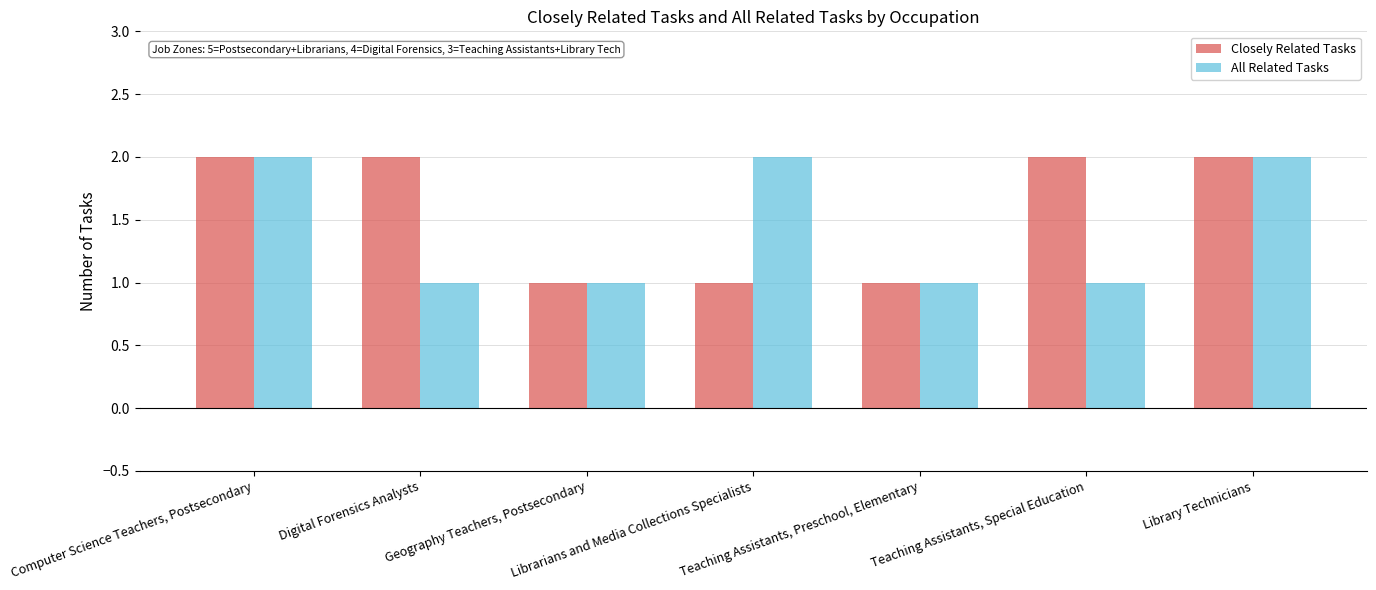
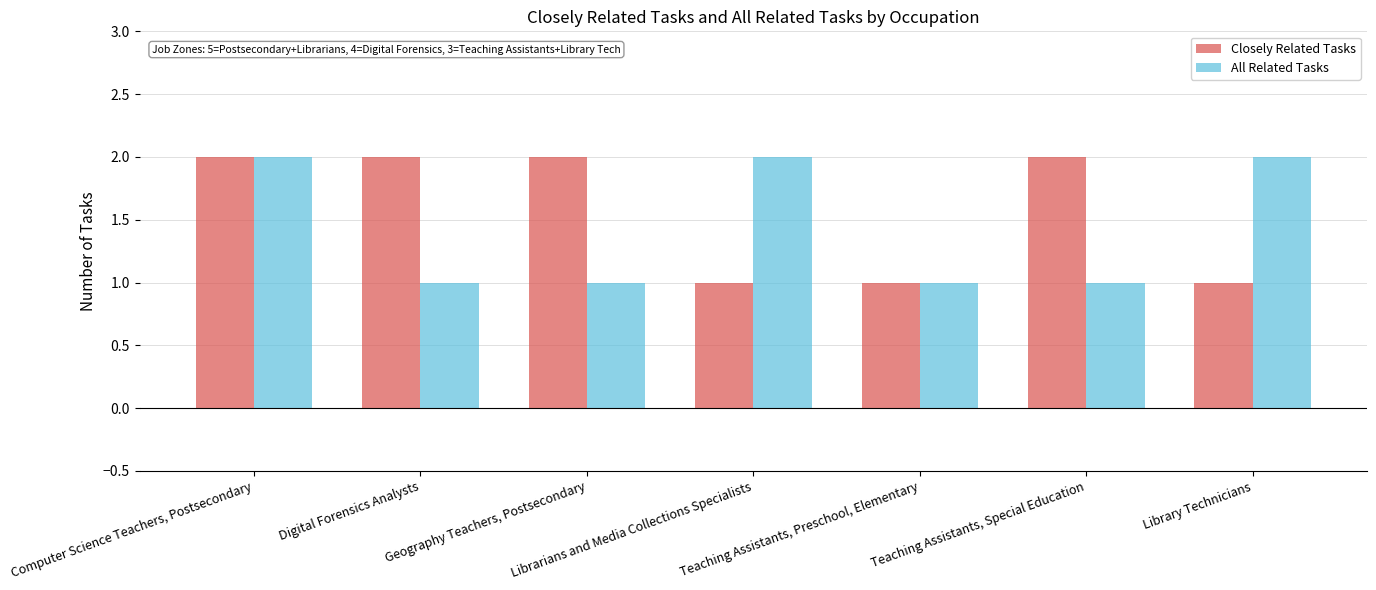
  {
    "Closely Related Tasks": {
      "Computer Science Teachers, Postsecondary": 2,
      "Digital Forensics Analysts": 2,
-     "Geography Teachers, Postsecondary": 1,
+     "Geography Teachers, Postsecondary": 2,
      "Librarians and Media Collections Specialists": 1,
      "Teaching Assistants, Preschool, Elementary": 1,
      "Teaching Assistants, Special Education": 2,
-     "Library Technicians": 2
+     "Library Technicians": 1
    },
    "All Related Tasks": {
      "Computer Science Teachers, Postsecondary": 2,
      "Digital Forensics Analysts": 1,
      "Geography Teachers, Postsecondary": 1,
      "Librarians and Media Collections Specialists": 2,
      "Teaching Assistants, Preschool, Elementary": 1,
      "Teaching Assistants, Special Education": 1,
      "Library Technicians": 2
    }
  }
